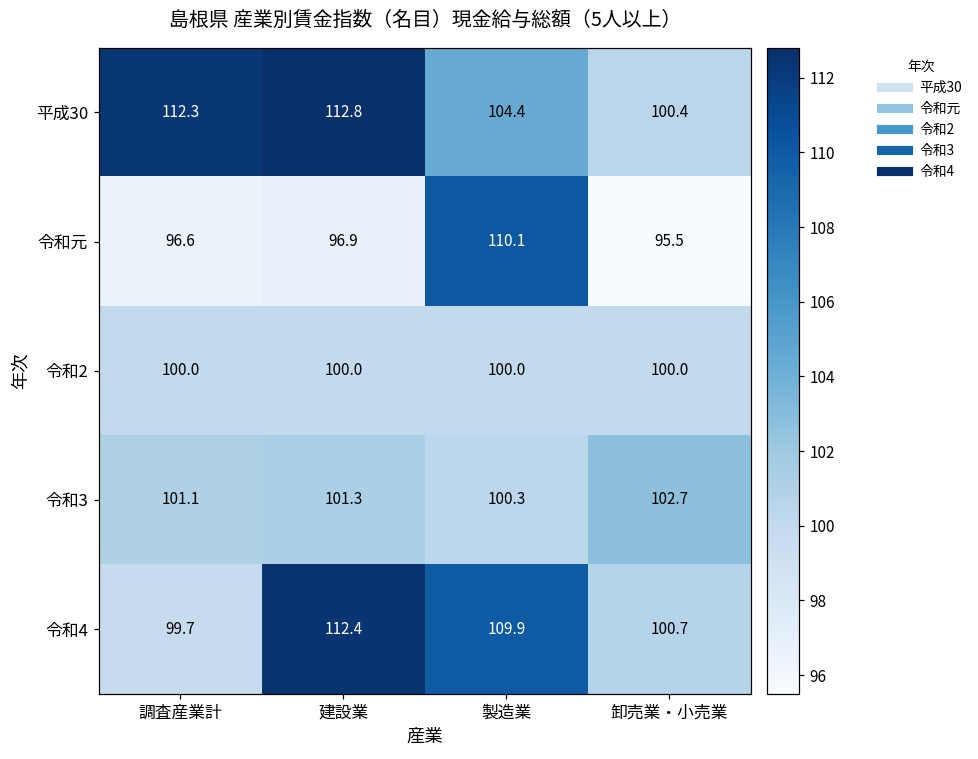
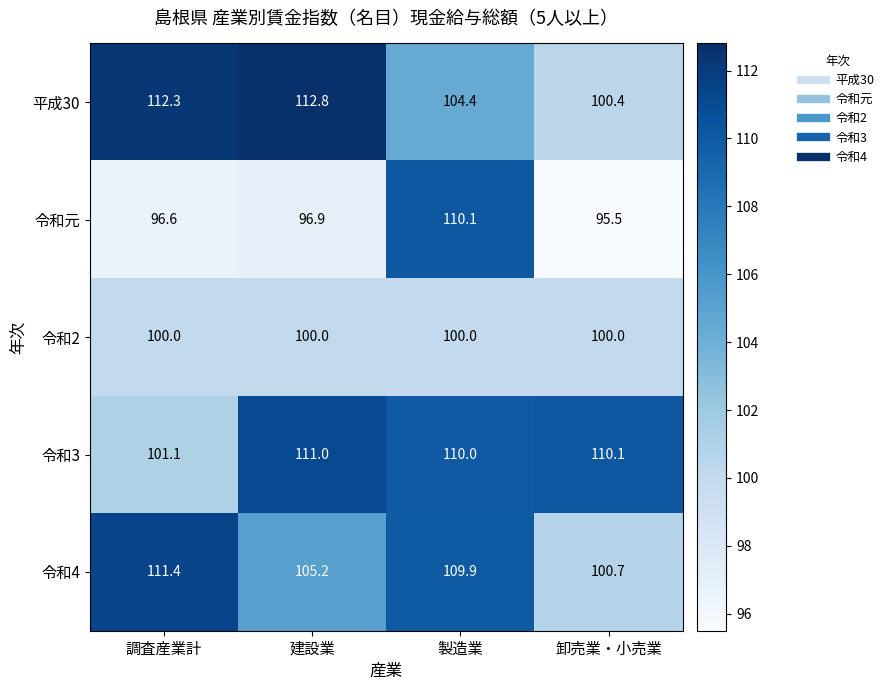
  {
    "平成30": {
      "調査産業計": 112.3,
      "建設業": 112.8,
      "製造業": 104.4,
      "卸売業・小売業": 100.4
    },
    "令和元": {
      "調査産業計": 96.6,
      "建設業": 96.9,
      "製造業": 110.1,
      "卸売業・小売業": 95.5
    },
    "令和2": {
      "調査産業計": 100.0,
      "建設業": 100.0,
      "製造業": 100.0,
      "卸売業・小売業": 100.0
    },
    "令和3": {
      "調査産業計": 101.1,
-     "建設業": 101.3,
-     "製造業": 100.3,
-     "卸売業・小売業": 102.7
+     "建設業": 111.0,
+     "製造業": 110.0,
+     "卸売業・小売業": 110.1
    },
    "令和4": {
-     "調査産業計": 99.7,
-     "建設業": 112.4,
+     "調査産業計": 111.4,
+     "建設業": 105.2,
      "製造業": 109.9,
      "卸売業・小売業": 100.7
    }
  }
